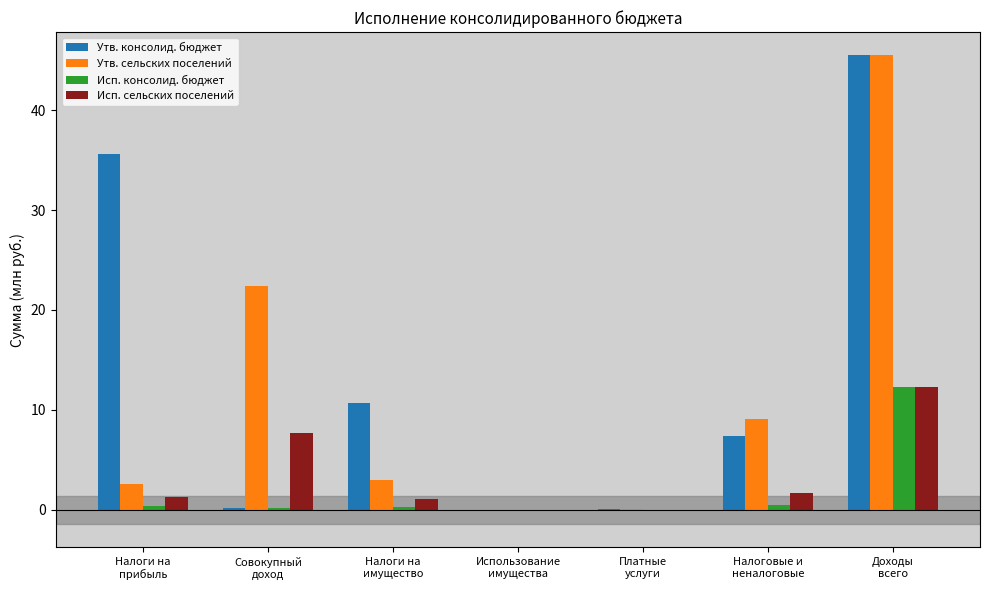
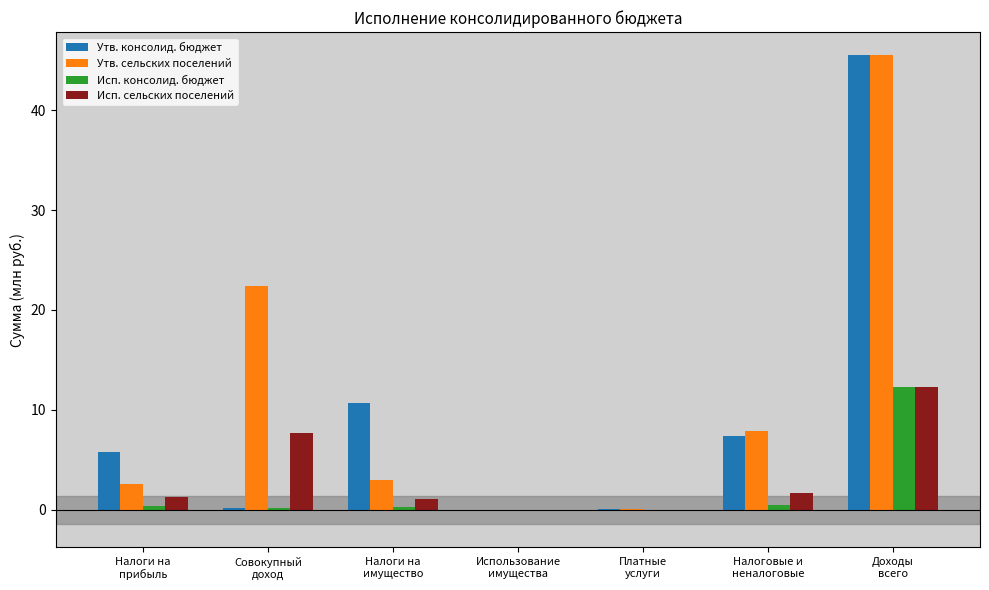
  {
    "Утв. консолид. бюджет": {
-     "Налоги на прибыль": 36,
+     "Налоги на прибыль": 6,
      "Налоги на имущество": 11,
      "Налоговые и неналоговые": 7,
      "Доходы всего": 45
    },
    "Утв. сельских поселений": {
      "Налоги на прибыль": 3,
      "Совокупный доход": 22,
      "Налоги на имущество": 3,
-     "Налоговые и неналоговые": 9,
+     "Налоговые и неналоговые": 8,
      "Доходы всего": 45
    },
    "Исп. консолид. бюджет": {
      "Налоги на прибыль": 0,
      "Налоги на имущество": 0,
      "Налоговые и неналоговые": 0,
      "Доходы всего": 12
    },
    "Исп. сельских поселений": {
      "Налоги на прибыль": 1,
      "Совокупный доход": 8,
      "Налоги на имущество": 1,
      "Налоговые и неналоговые": 2,
      "Доходы всего": 12
    }
  }
